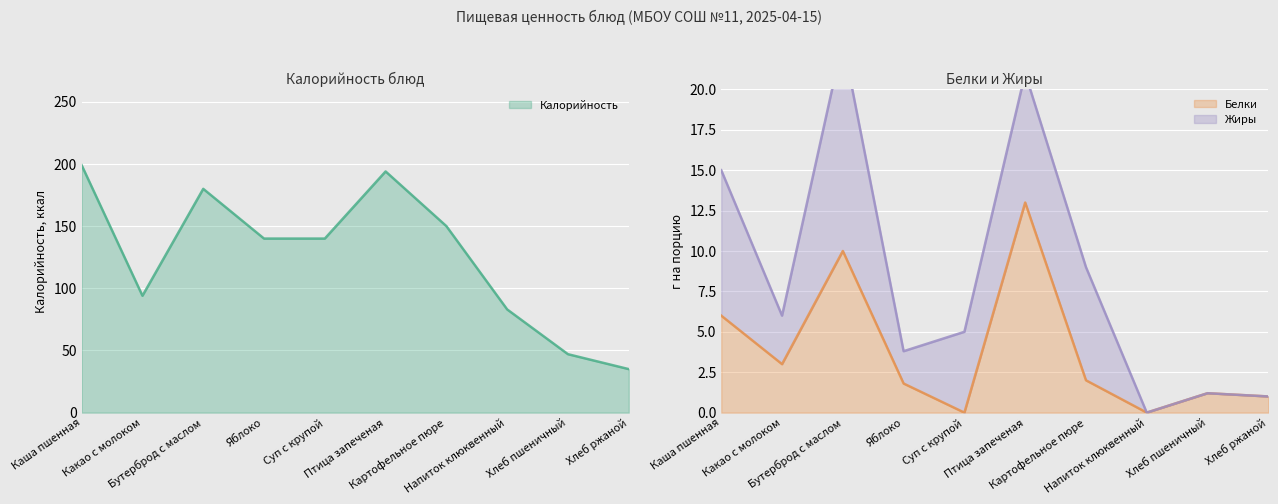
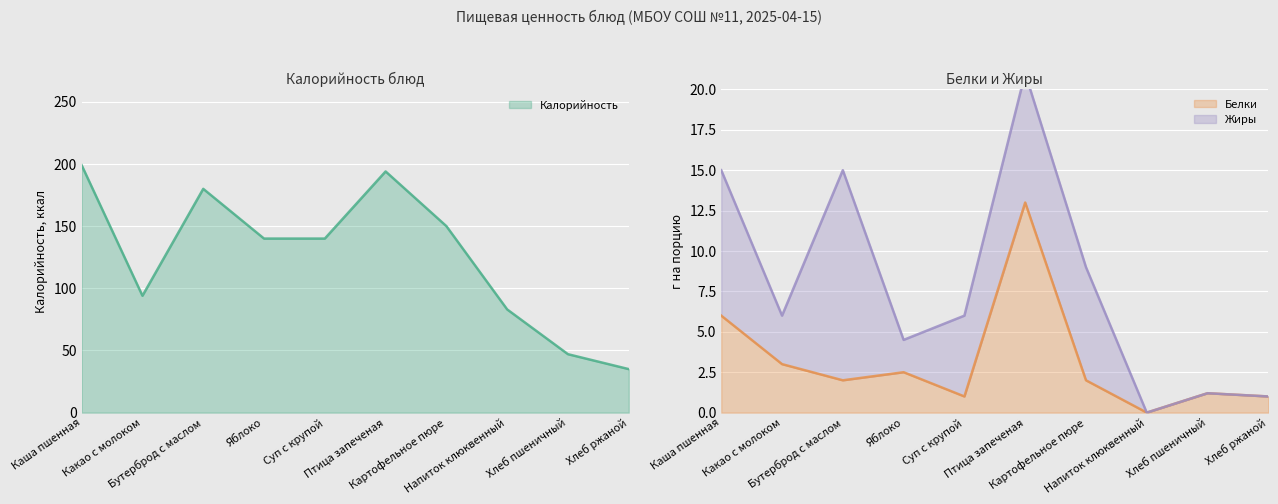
  {
    "Калорийность блюд": {
      "Каша пшенная": 199,
      "Какао с молоком": 94,
      "Бутерброд с маслом": 180,
      "Яблоко": 140,
      "Суп с крупой": 140,
      "Птица запеченая": 194,
      "Картофельное пюре": 150,
      "Напиток клюквенный": 83,
      "Хлеб пшеничный": 47,
      "Хлеб ржаной": 35
    },
    "Белки и Жиры": {
      "Белки": {
        "Каша пшенная": 6.0,
        "Какао с молоком": 3.0,
-       "Бутерброд с маслом": 10,
-       "Яблоко": 1.8,
-       "Суп с крупой": 0,
+       "Бутерброд с маслом": 2,
+       "Яблоко": 2.5,
+       "Суп с крупой": 1,
        "Птица запеченая": 13.0,
        "Картофельное пюре": 2.0
      },
      "Жиры": {
        "Каша пшенная": 9.0,
        "Какао с молоком": 3.0,
        "Яблоко": 2.0,
        "Суп с крупой": 5.0,
        "Картофельное пюре": 7.0
      }
    }
  }
